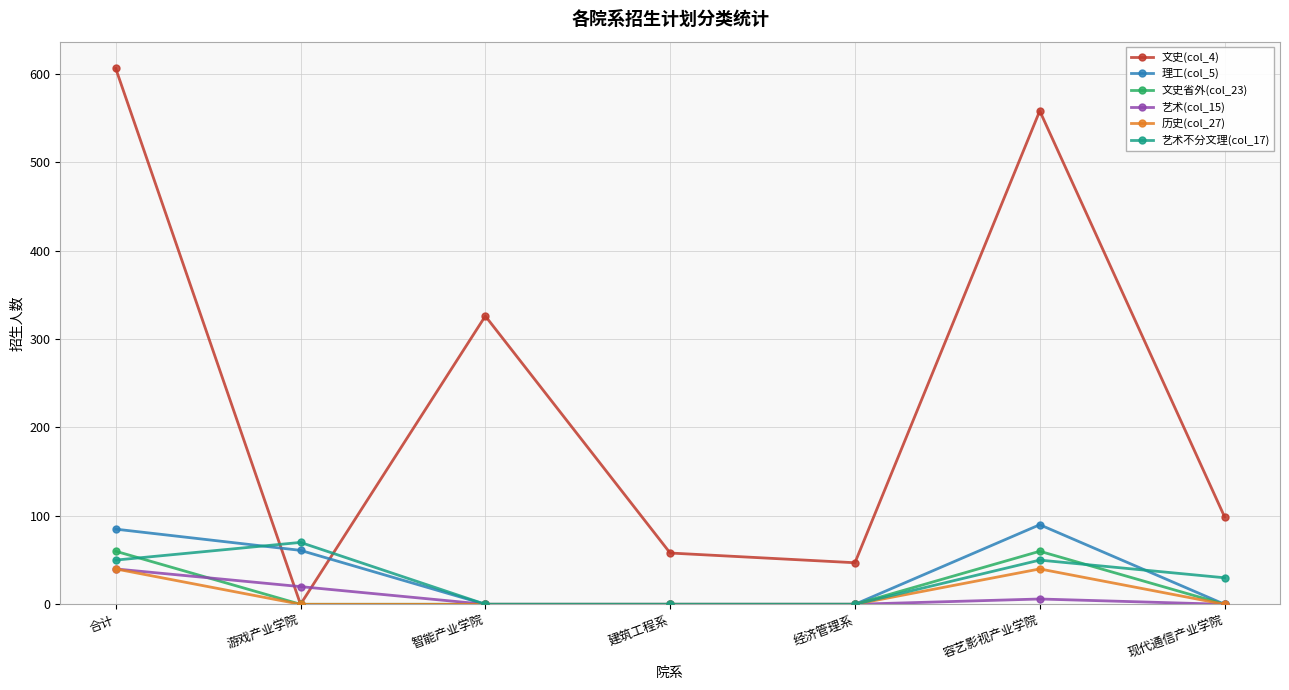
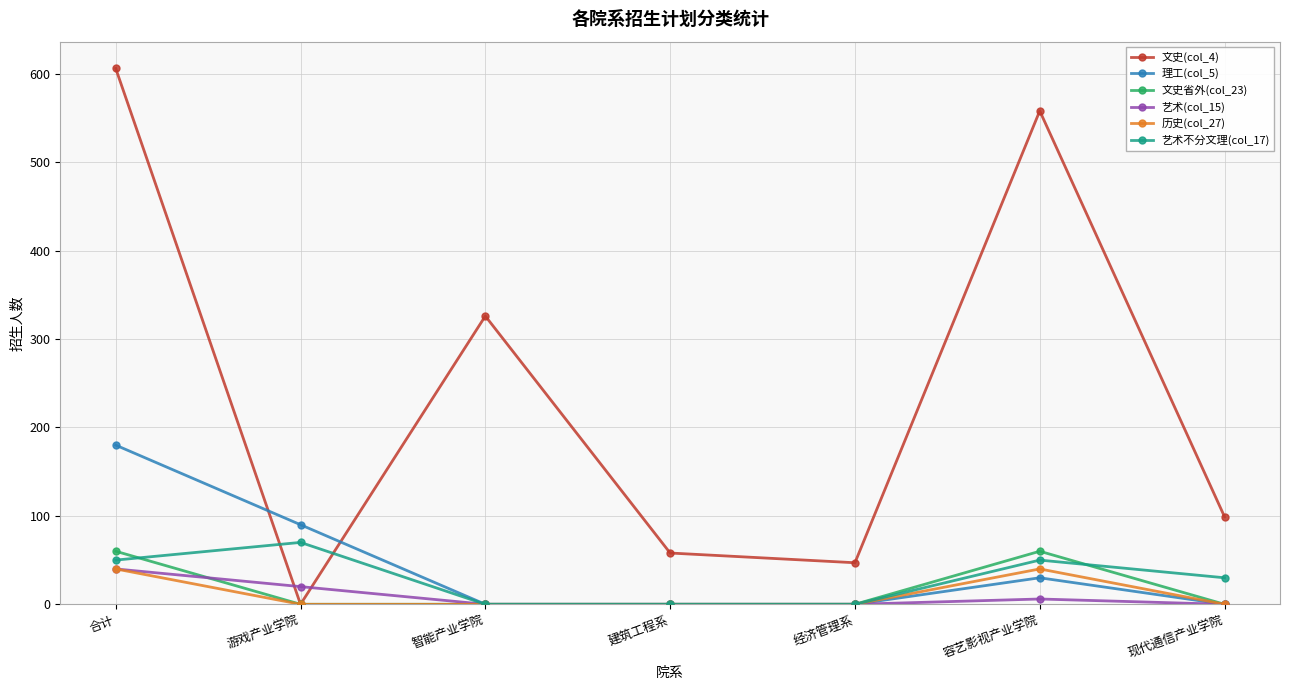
  {
    "文史(col_4)": {
      "合计": 610,
      "智能产业学院": 330,
      "建筑工程系": 60,
      "经济管理系": 50,
      "容艺影视产业学院": 560,
      "现代通信产业学院": 100
    },
    "理工(col_5)": {
-     "合计": 90,
-     "游戏产业学院": 60,
-     "容艺影视产业学院": 90
+     "合计": 180,
+     "游戏产业学院": 90,
+     "容艺影视产业学院": 30
    },
    "艺术(col_15)": {
      "游戏产业学院": 20,
      "容艺影视产业学院": 10
    },
    "历史(col_27)": {
      "容艺影视产业学院": 40
    }
  }
